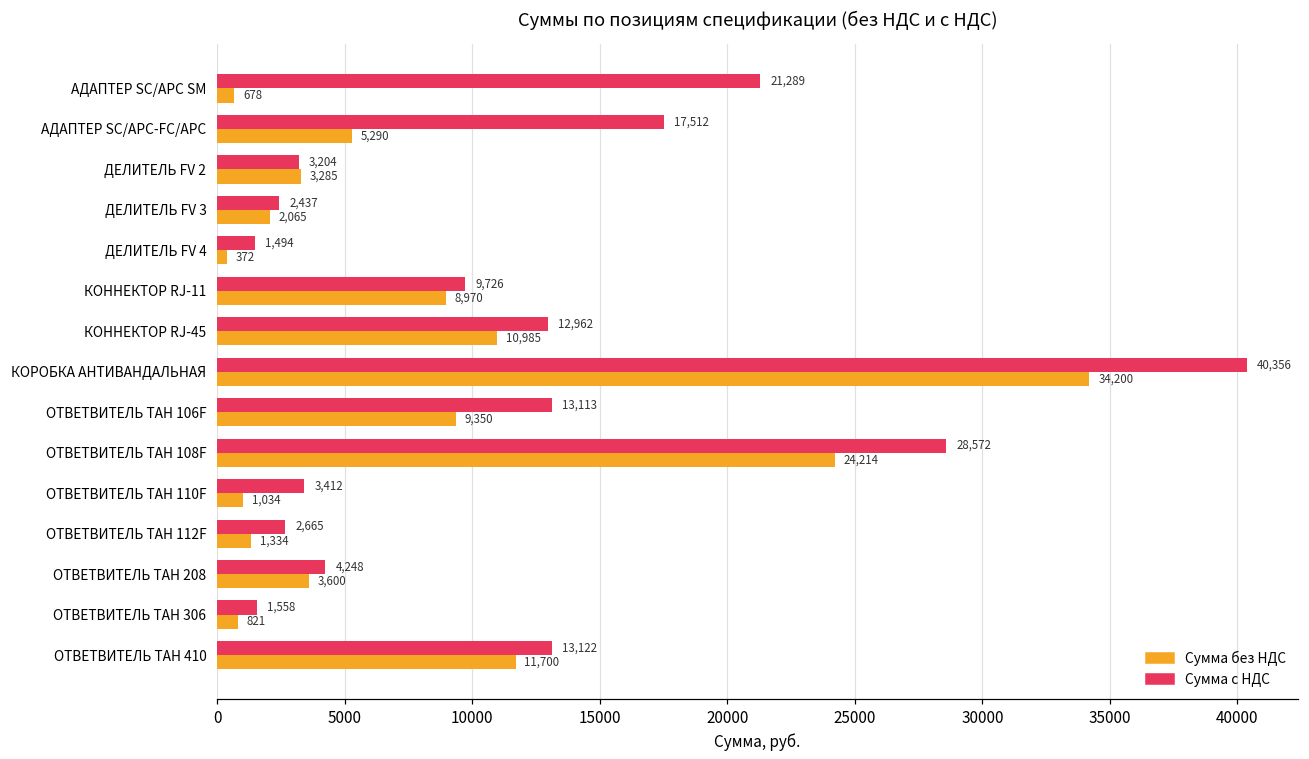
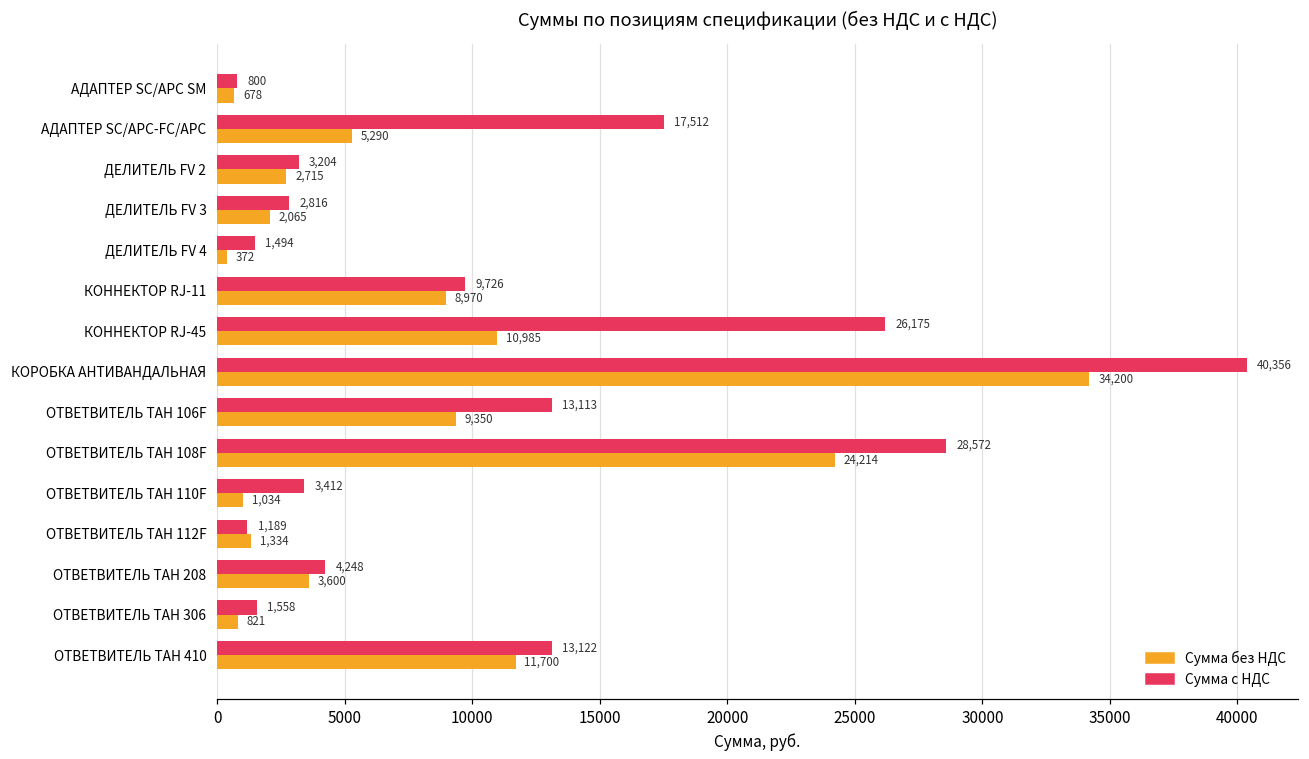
  {
    "Сумма без НДС": {
      "АДАПТЕР SC/APC SM": "678",
      "АДАПТЕР SC/APC-FC/APC": "5,290",
-     "ДЕЛИТЕЛЬ FV 2": "3,285",
+     "ДЕЛИТЕЛЬ FV 2": "2,715",
      "ДЕЛИТЕЛЬ FV 3": "2,065",
      "ДЕЛИТЕЛЬ FV 4": "372",
      "КОННЕКТОР RJ-11": "8,970",
      "КОННЕКТОР RJ-45": "10,985",
      "КОРОБКА АНТИВАНДАЛЬНАЯ": "34,200",
      "ОТВЕТВИТЕЛЬ ТАН 106F": "9,350",
      "ОТВЕТВИТЕЛЬ ТАН 108F": "24,214",
      "ОТВЕТВИТЕЛЬ ТАН 110F": "1,034",
      "ОТВЕТВИТЕЛЬ ТАН 112F": "1,334",
      "ОТВЕТВИТЕЛЬ ТАН 208": "3,600",
      "ОТВЕТВИТЕЛЬ ТАН 306": "821",
      "ОТВЕТВИТЕЛЬ ТАН 410": "11,700"
    },
    "Сумма с НДС": {
-     "АДАПТЕР SC/APC SM": "21,289",
+     "АДАПТЕР SC/APC SM": "800",
      "АДАПТЕР SC/APC-FC/APC": "17,512",
      "ДЕЛИТЕЛЬ FV 2": "3,204",
-     "ДЕЛИТЕЛЬ FV 3": "2,437",
+     "ДЕЛИТЕЛЬ FV 3": "2,816",
      "ДЕЛИТЕЛЬ FV 4": "1,494",
      "КОННЕКТОР RJ-11": "9,726",
-     "КОННЕКТОР RJ-45": "12,962",
+     "КОННЕКТОР RJ-45": "26,175",
      "КОРОБКА АНТИВАНДАЛЬНАЯ": "40,356",
      "ОТВЕТВИТЕЛЬ ТАН 106F": "13,113",
      "ОТВЕТВИТЕЛЬ ТАН 108F": "28,572",
      "ОТВЕТВИТЕЛЬ ТАН 110F": "3,412",
-     "ОТВЕТВИТЕЛЬ ТАН 112F": "2,665",
+     "ОТВЕТВИТЕЛЬ ТАН 112F": "1,189",
      "ОТВЕТВИТЕЛЬ ТАН 208": "4,248",
      "ОТВЕТВИТЕЛЬ ТАН 306": "1,558",
      "ОТВЕТВИТЕЛЬ ТАН 410": "13,122"
    }
  }
